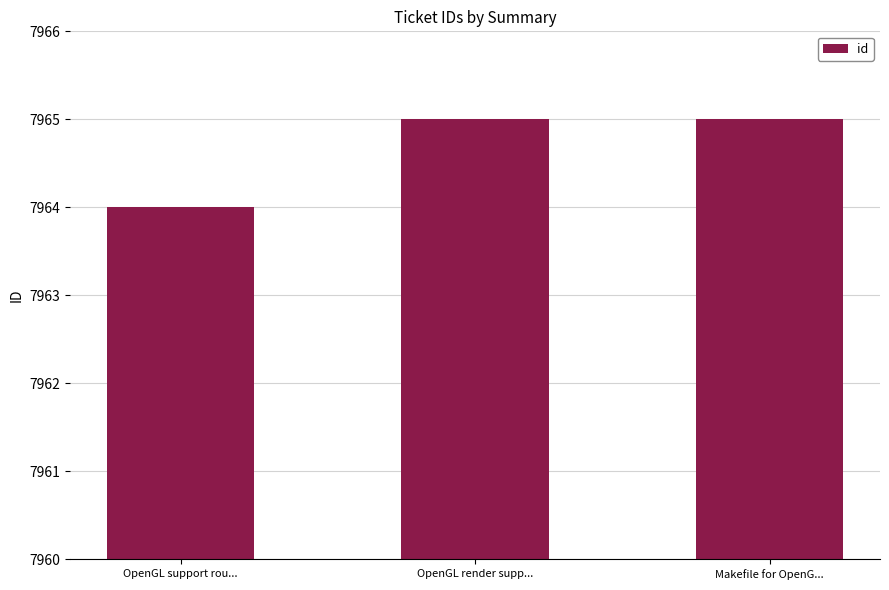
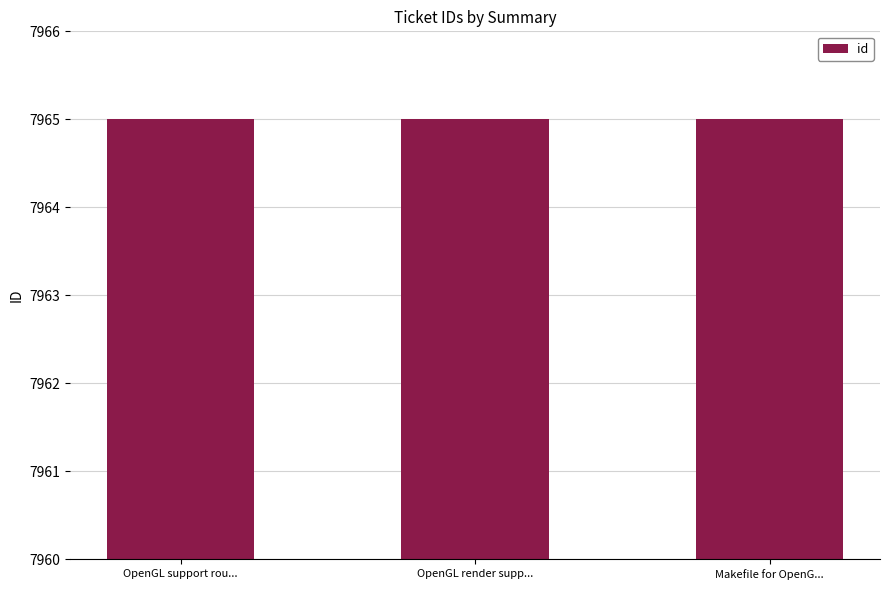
  {
-   "OpenGL support rou...": 7964,
+   "OpenGL support rou...": 7965,
    "OpenGL render supp...": 7965,
    "Makefile for OpenG...": 7965
  }
